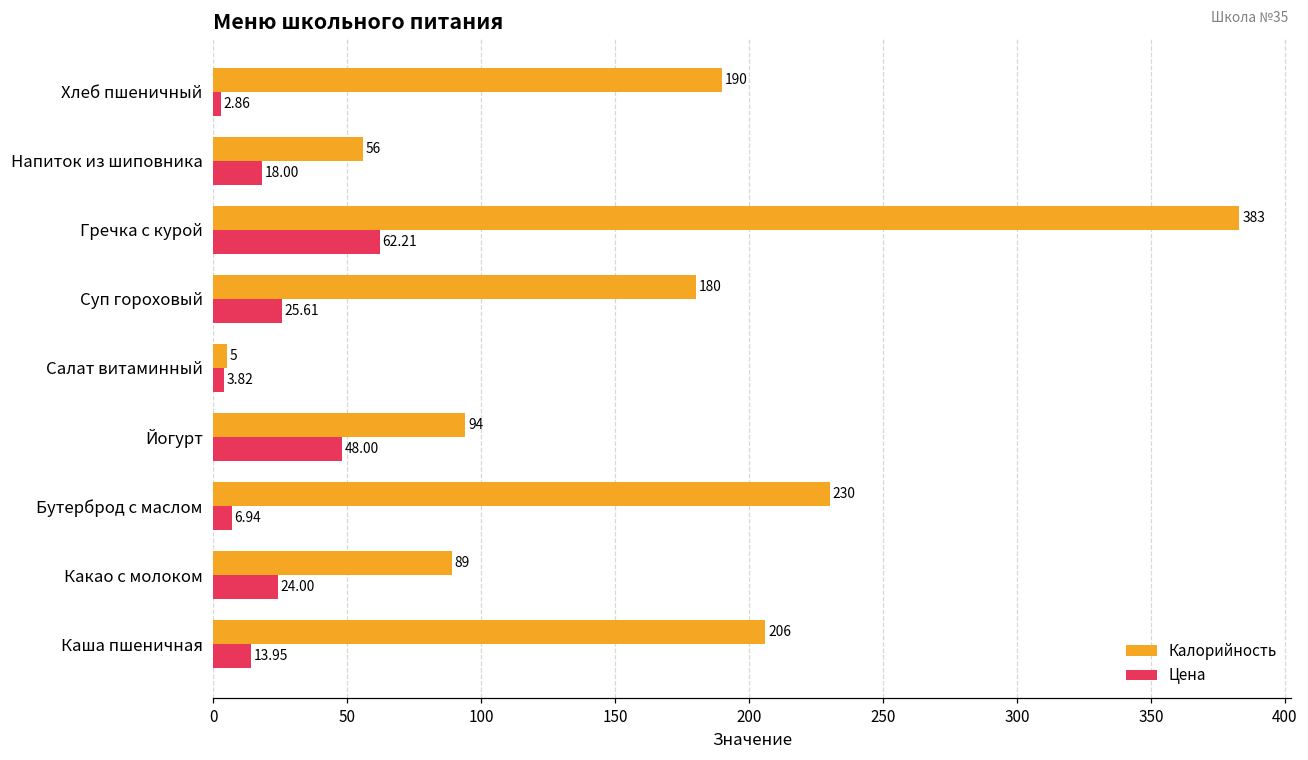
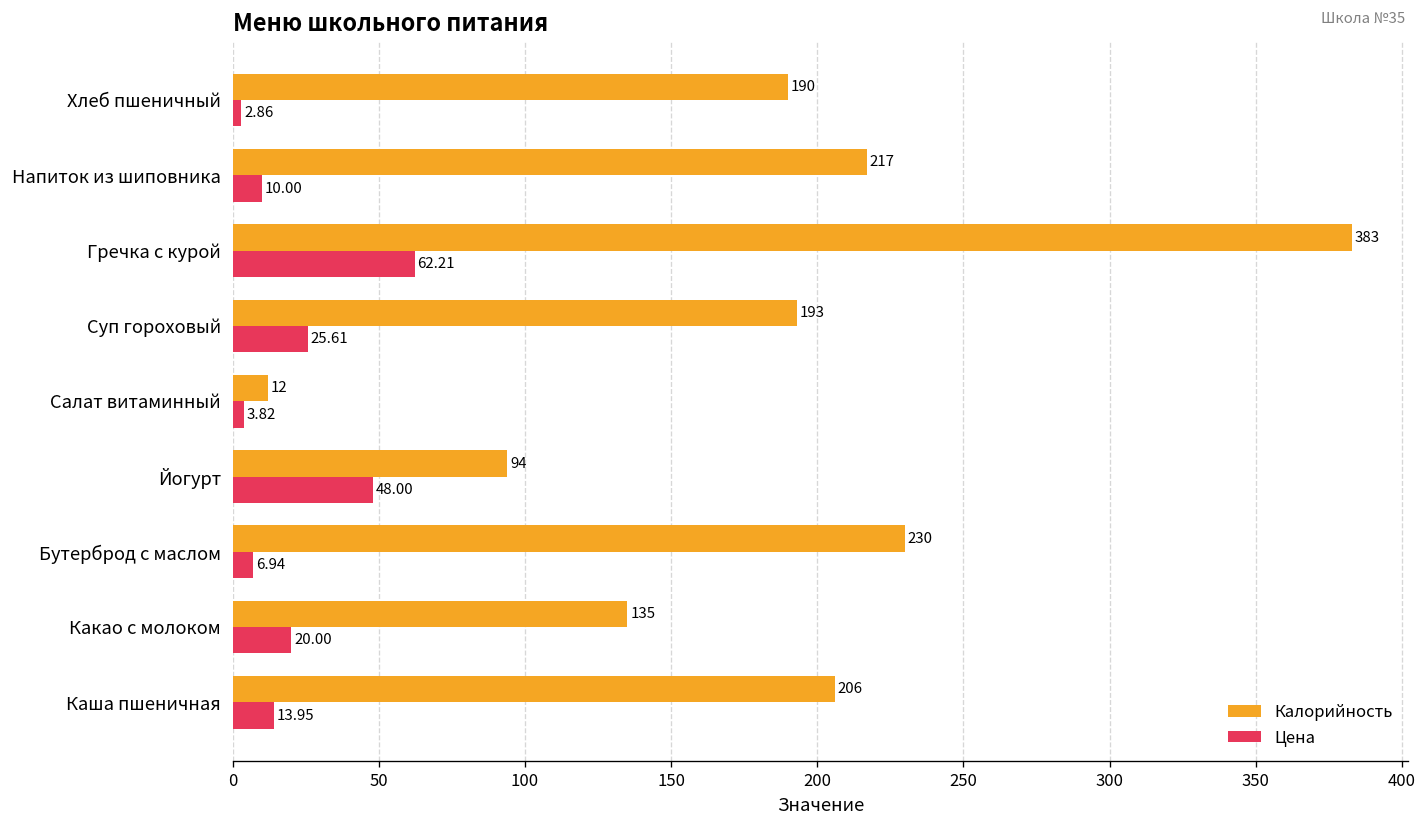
  {
    "Калорийность": {
      "Хлеб пшеничный": 190,
-     "Напиток из шиповника": 56,
+     "Напиток из шиповника": 217,
      "Гречка с курой": 383,
-     "Суп гороховый": 180,
-     "Салат витаминный": 5,
+     "Суп гороховый": 193,
+     "Салат витаминный": 12,
      "Йогурт": 94,
      "Бутерброд с маслом": 230,
-     "Какао с молоком": 89,
+     "Какао с молоком": 135,
      "Каша пшеничная": 206
    },
    "Цена": {
      "Хлеб пшеничный": 2.86,
-     "Напиток из шиповника": 18.00,
+     "Напиток из шиповника": 10.00,
      "Гречка с курой": 62.21,
      "Суп гороховый": 25.61,
      "Салат витаминный": 3.82,
      "Йогурт": 48.00,
      "Бутерброд с маслом": 6.94,
-     "Какао с молоком": 24.00,
+     "Какао с молоком": 20.00,
      "Каша пшеничная": 13.95
    }
  }
